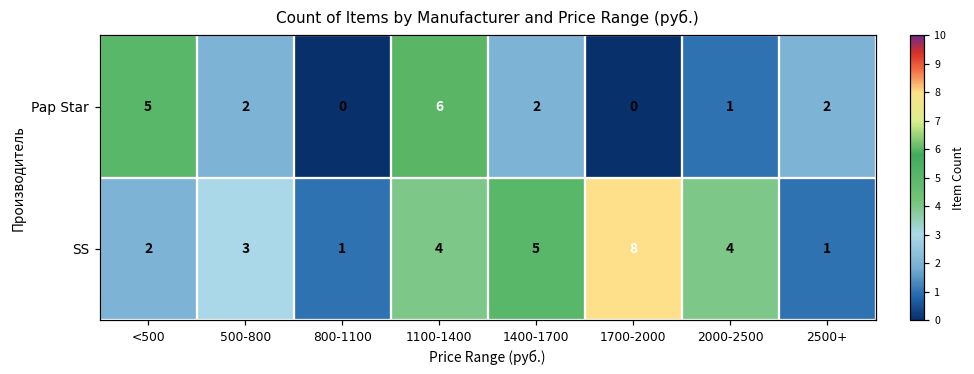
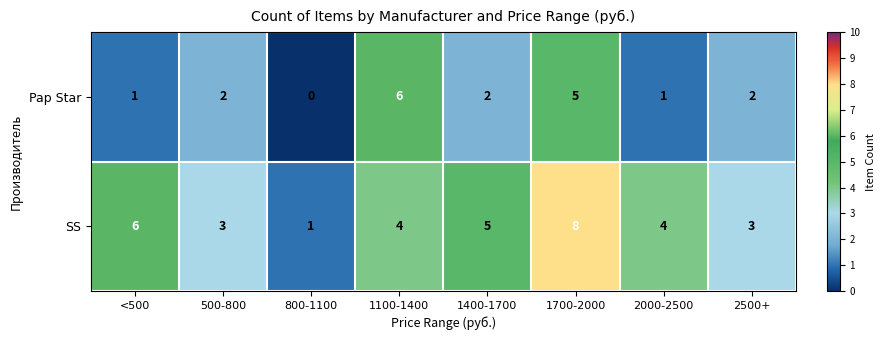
  {
    "Pap Star": {
-     "<500": 5,
+     "<500": 1,
      "500-800": 2,
      "800-1100": 0,
      "1100-1400": 6,
      "1400-1700": 2,
-     "1700-2000": 0,
+     "1700-2000": 5,
      "2000-2500": 1,
      "2500+": 2
    },
    "SS": {
-     "<500": 2,
+     "<500": 6,
      "500-800": 3,
      "800-1100": 1,
      "1100-1400": 4,
      "1400-1700": 5,
      "1700-2000": 8,
      "2000-2500": 4,
-     "2500+": 1
+     "2500+": 3
    }
  }
